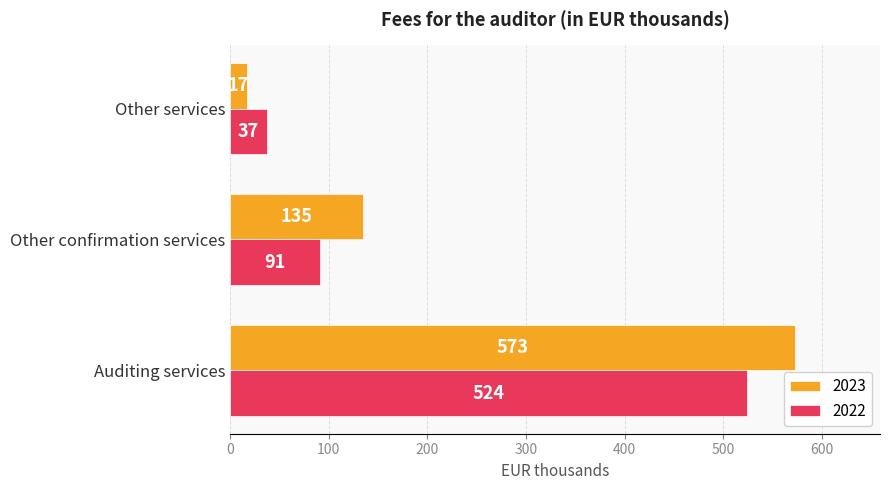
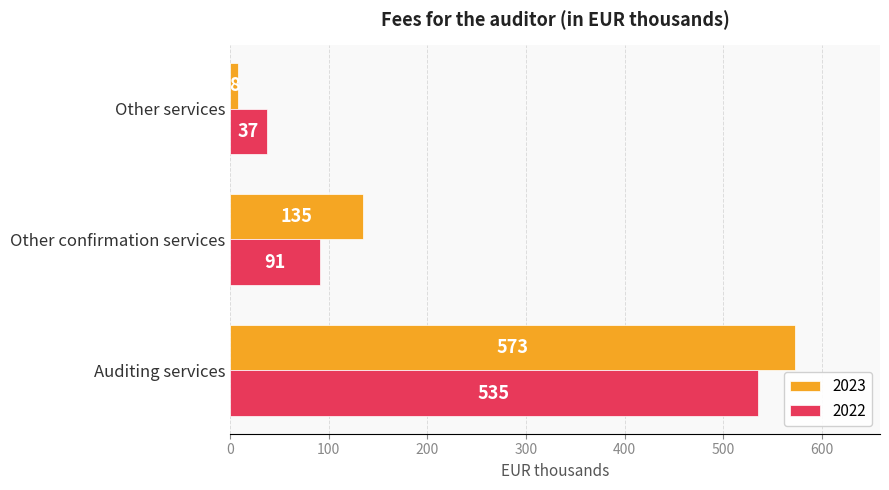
  {
    "2023": {
-     "Other services": 20
+     "Other services": 10
    },
    "2022": {
      "Other services": 37,
      "Other confirmation services": 91,
-     "Auditing services": 524
+     "Auditing services": 535
    }
  }
